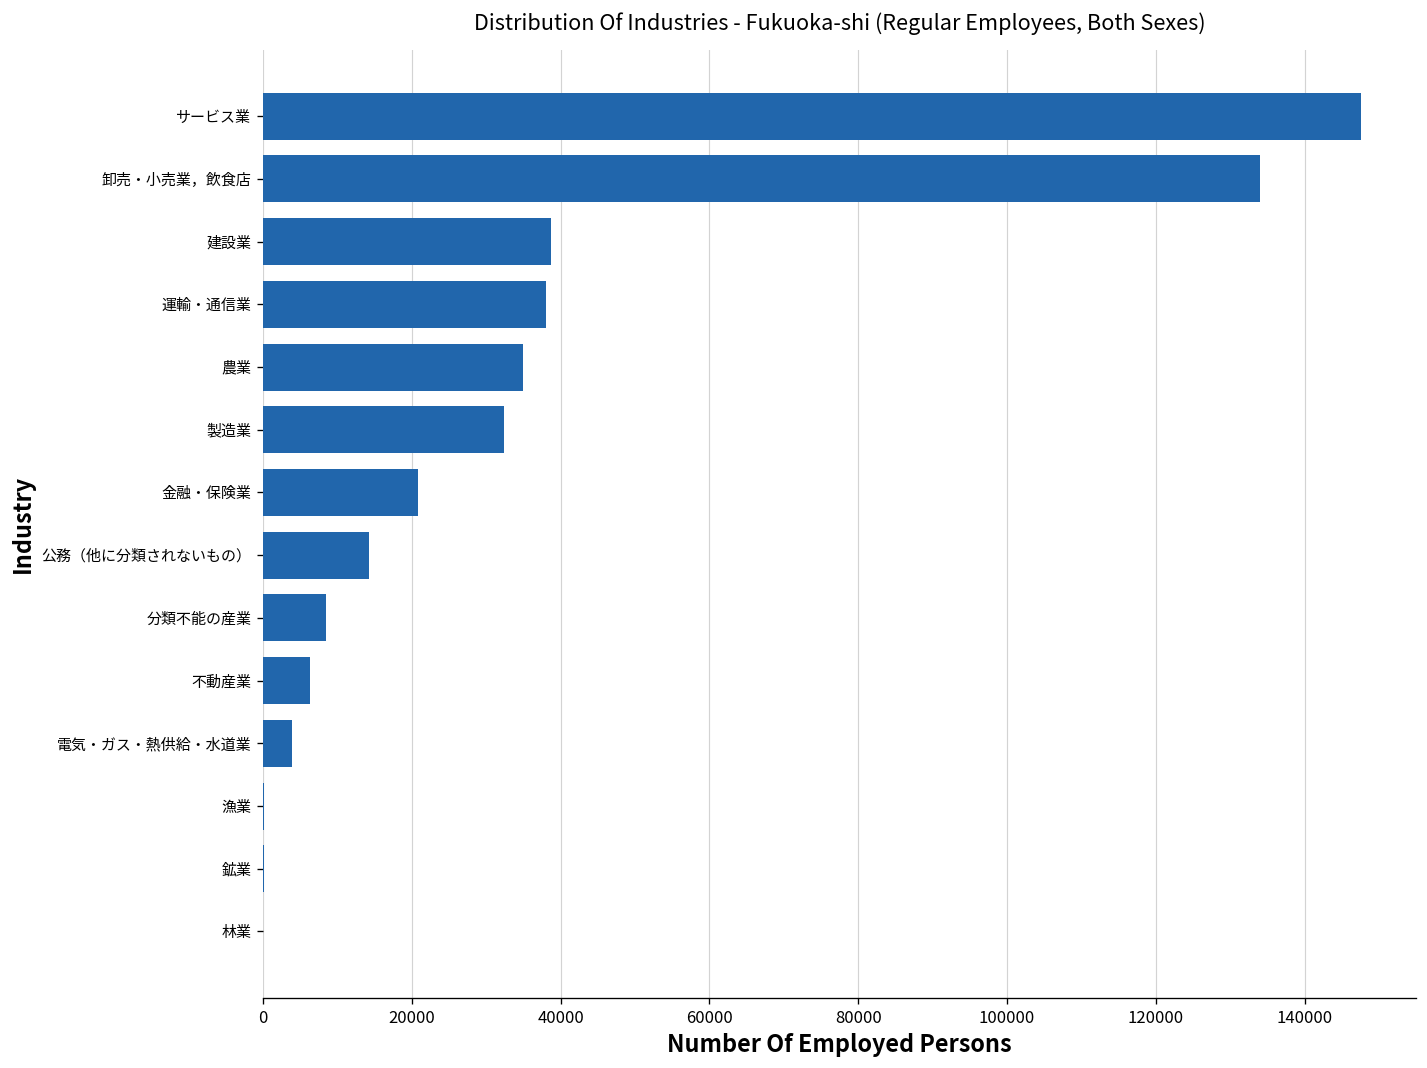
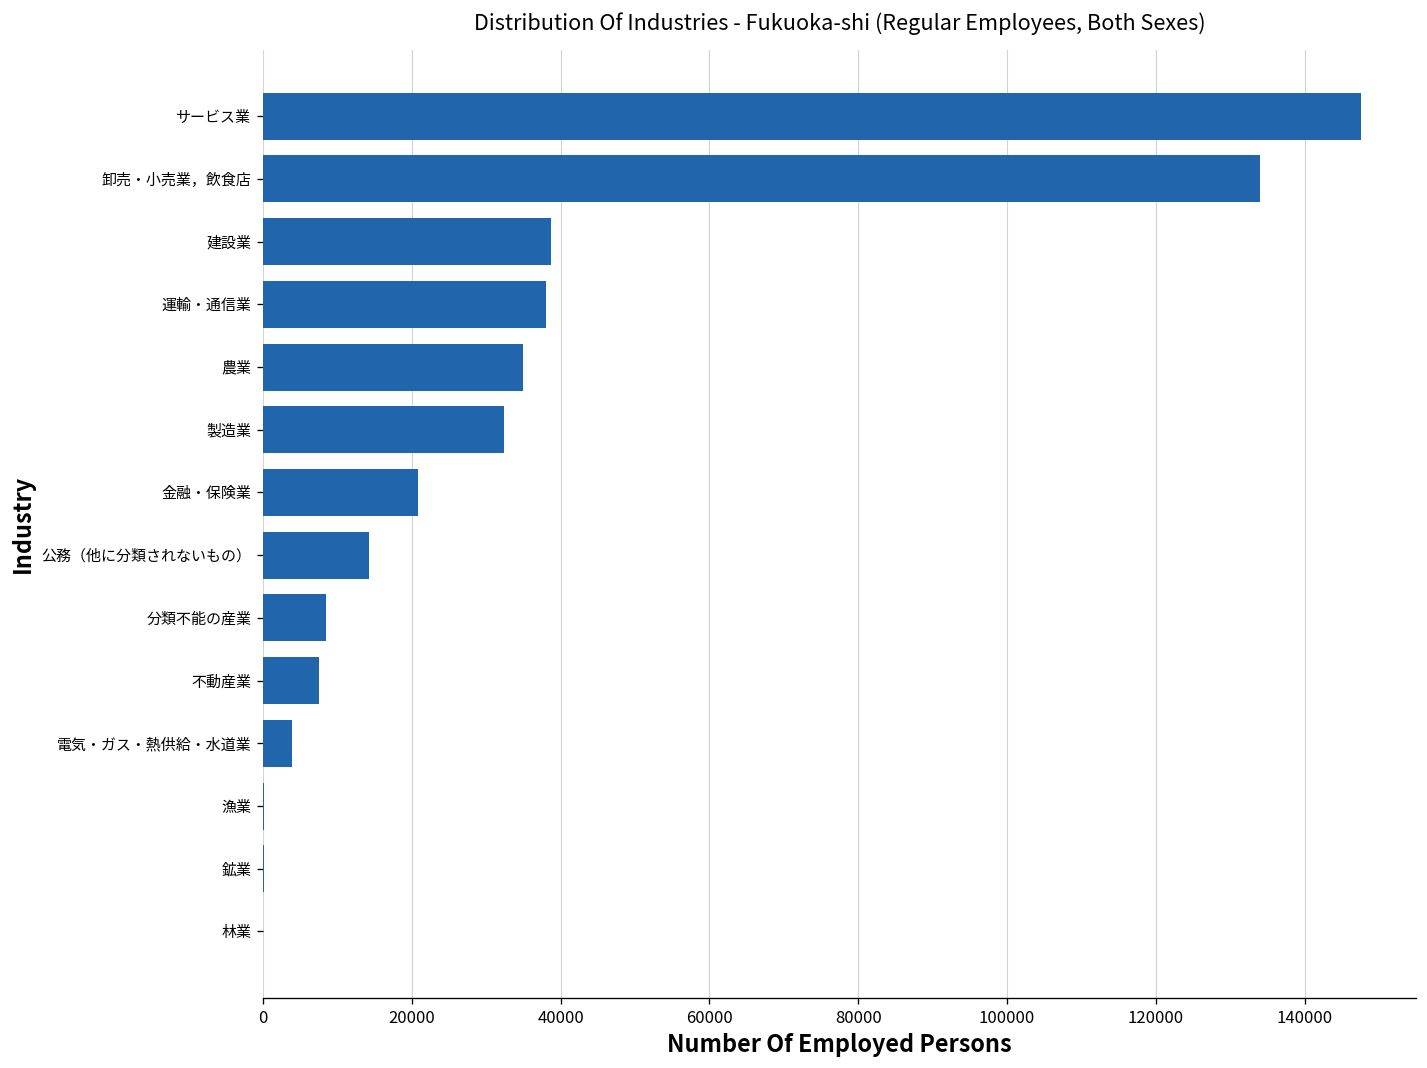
  {
    "サービス業": 148000,
    "卸売・小売業，飲食店": 134000,
    "建設業": 39000,
    "運輸・通信業": 38000,
    "農業": 35000,
    "製造業": 32000,
    "金融・保険業": 21000,
    "公務（他に分類されないもの）": 14000,
    "分類不能の産業": 8000,
-   "不動産業": 6000,
+   "不動産業": 8000,
    "電気・ガス・熱供給・水道業": 4000
  }
